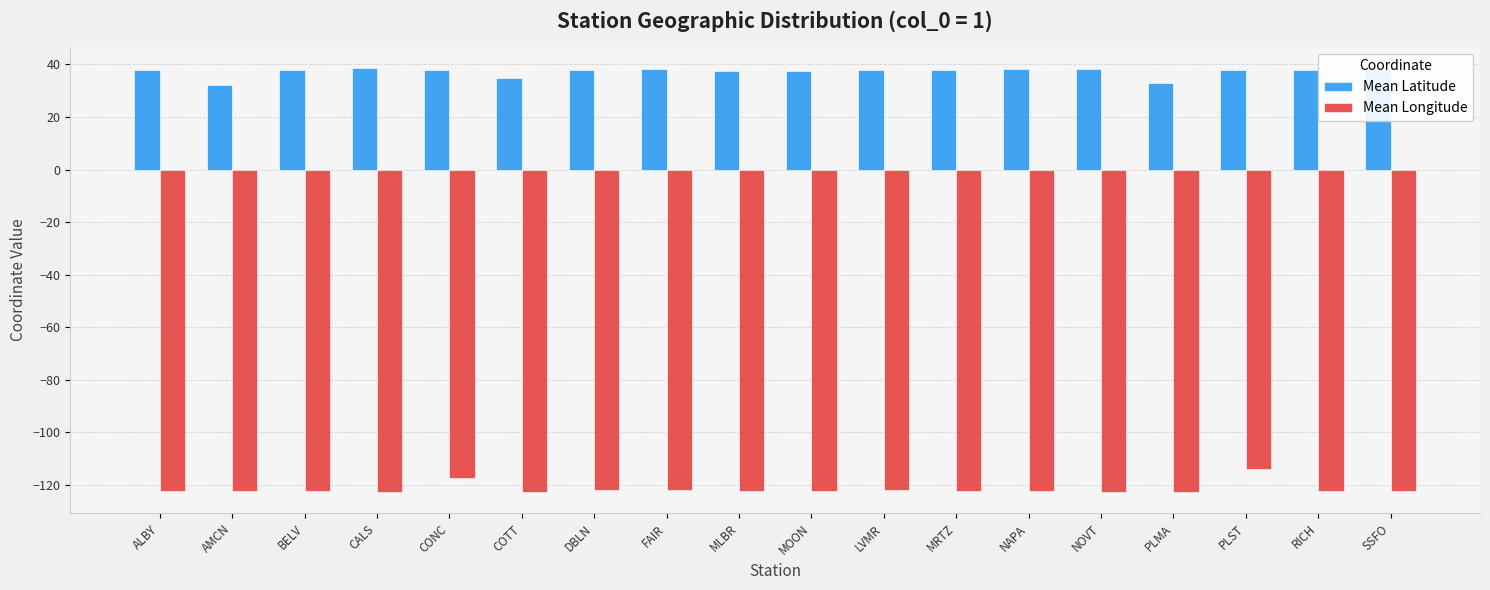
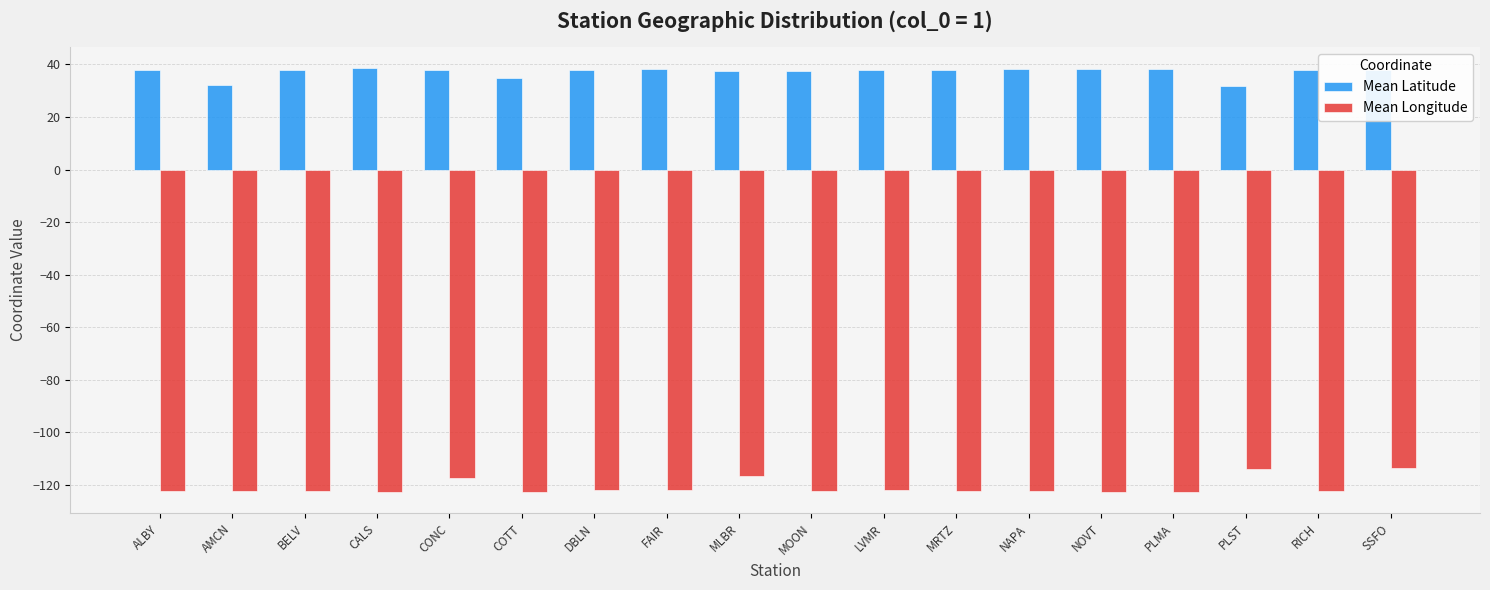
  {
    "Mean Latitude": {
      "ALBY": 38,
      "AMCN": 32,
      "BELV": 38,
      "CALS": 39,
      "CONC": 38,
      "COTT": 35,
      "DBLN": 38,
      "FAIR": 38,
      "MLBR": 38,
      "MOON": 37,
      "LVMR": 38,
      "MRTZ": 38,
      "NAPA": 38,
      "NOVT": 38,
-     "PLMA": 33,
-     "PLST": 38,
+     "PLMA": 38,
+     "PLST": 32,
      "RICH": 38
    },
    "Mean Longitude": {
      "ALBY": -122,
      "AMCN": -122,
      "BELV": -122,
      "CALS": -123,
      "CONC": -117,
      "COTT": -123,
      "DBLN": -122,
      "FAIR": -122,
-     "MLBR": -122,
+     "MLBR": -117,
      "MOON": -122,
      "LVMR": -122,
      "MRTZ": -122,
      "NAPA": -122,
      "NOVT": -123,
      "PLMA": -123,
      "PLST": -114,
      "RICH": -122,
-     "SSFO": -122
+     "SSFO": -114
    }
  }
